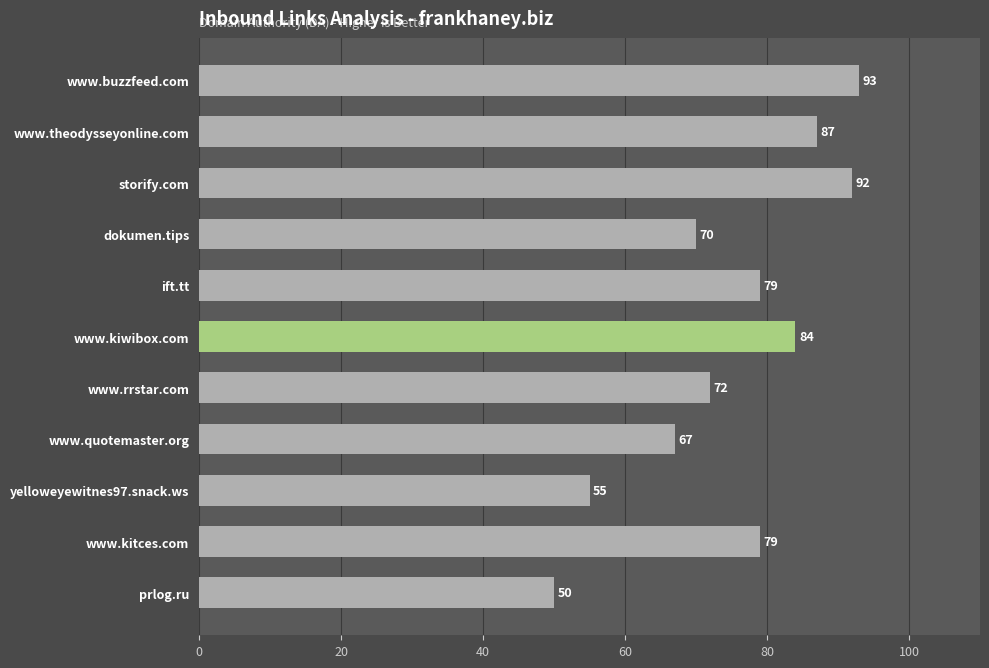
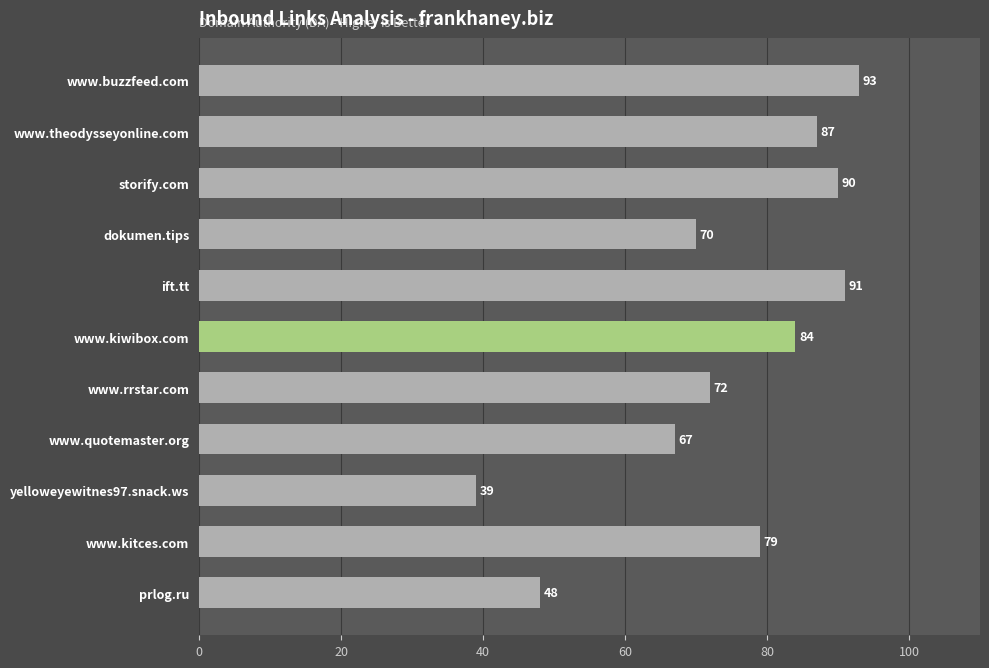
  {
    "www.buzzfeed.com": 93,
    "www.theodysseyonline.com": 87,
-   "storify.com": 92,
+   "storify.com": 90,
    "dokumen.tips": 70,
-   "ift.tt": 79,
+   "ift.tt": 91,
    "www.kiwibox.com": 84,
    "www.rrstar.com": 72,
    "www.quotemaster.org": 67,
-   "yelloweyewitnes97.snack.ws": 55,
+   "yelloweyewitnes97.snack.ws": 39,
    "www.kitces.com": 79,
-   "prlog.ru": 50
+   "prlog.ru": 48
  }
